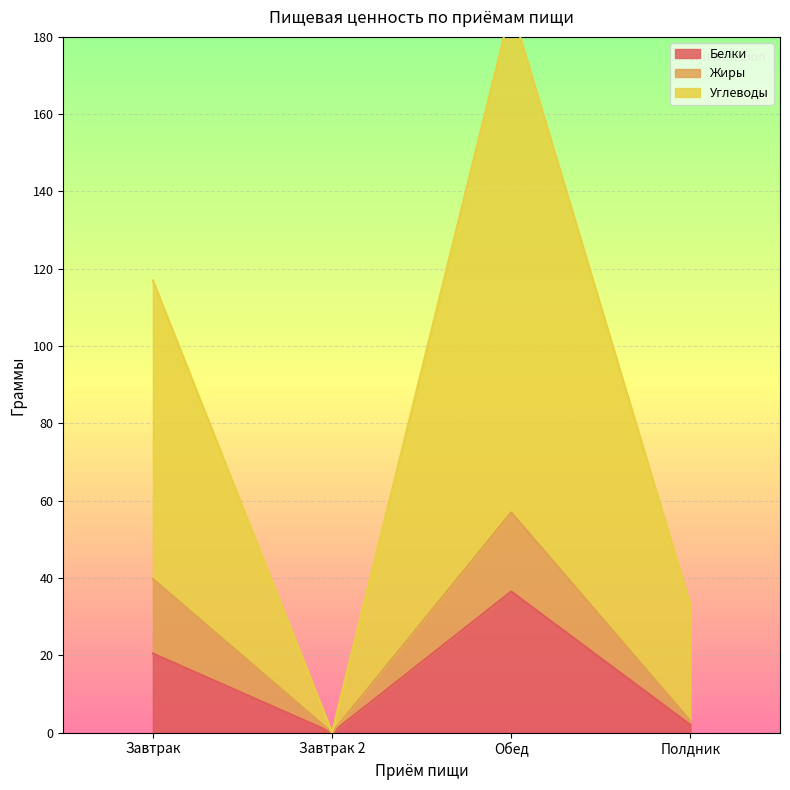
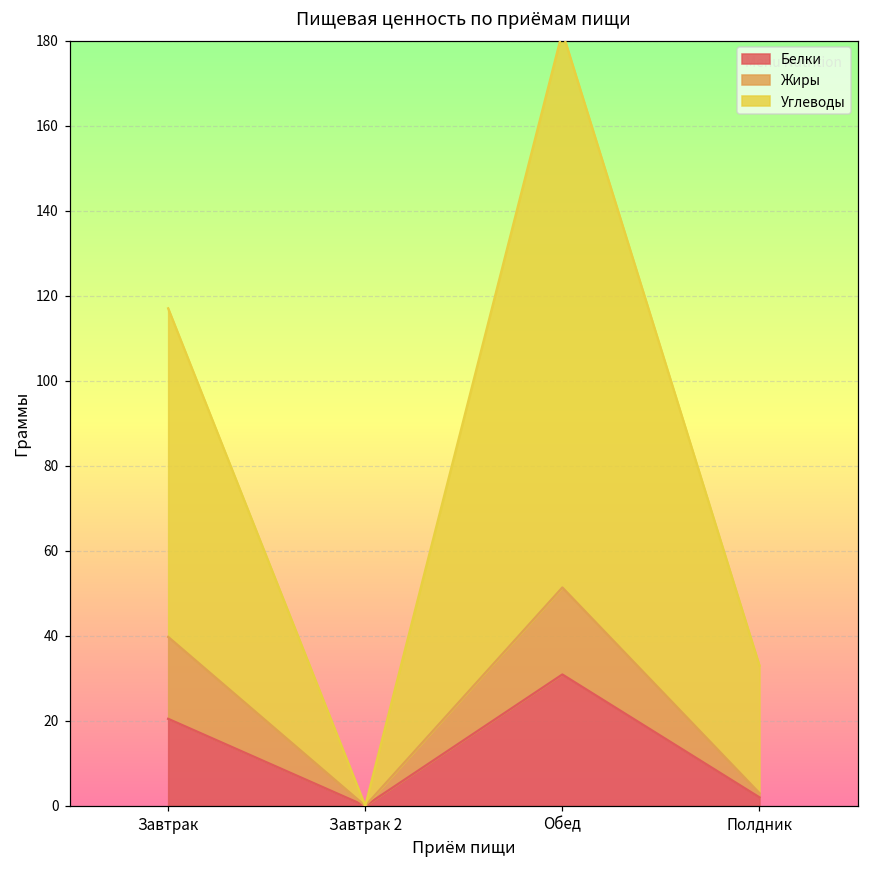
  {
    "Белки": {
      "Завтрак": 20,
-     "Обед": 37,
+     "Обед": 31,
      "Полдник": 2
    }
  }
